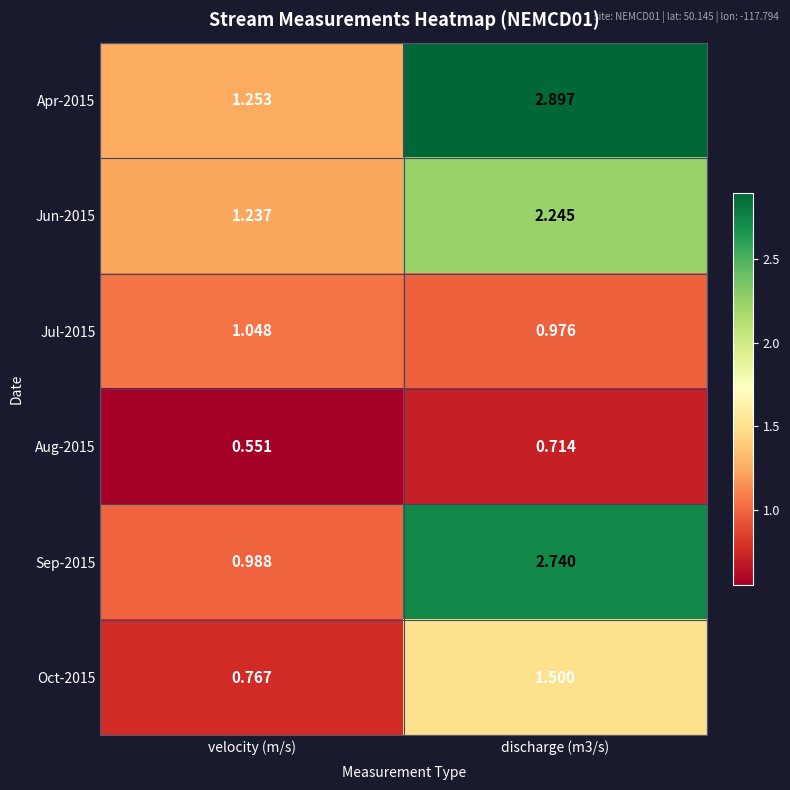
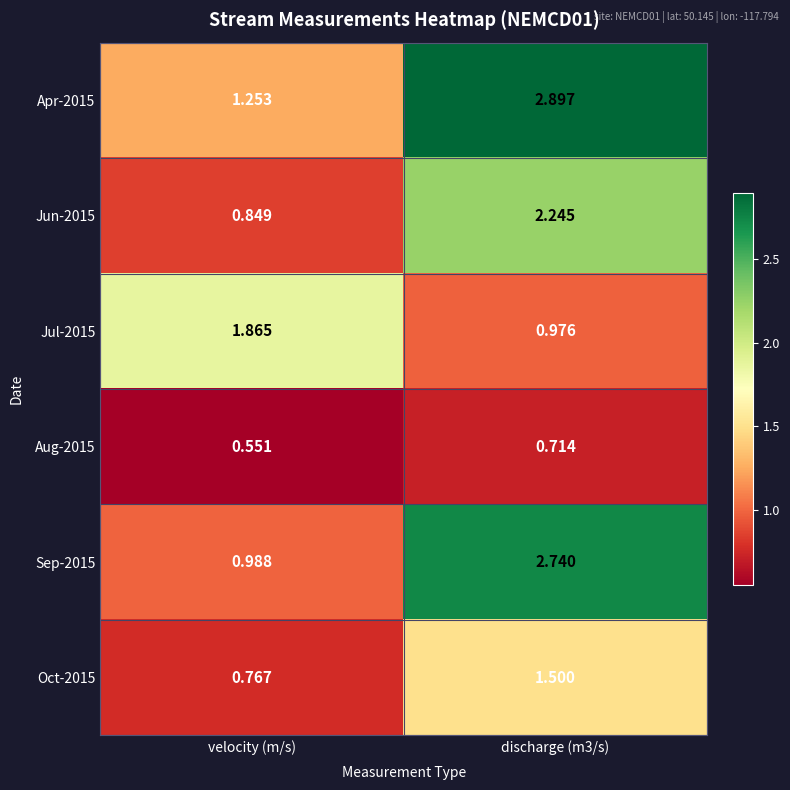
  {
    "Apr-2015": {
      "velocity (m/s)": 1.253,
      "discharge (m3/s)": 2.897
    },
    "Jun-2015": {
-     "velocity (m/s)": 1.237,
+     "velocity (m/s)": 0.849,
      "discharge (m3/s)": 2.245
    },
    "Jul-2015": {
-     "velocity (m/s)": 1.048,
+     "velocity (m/s)": 1.865,
      "discharge (m3/s)": 0.976
    },
    "Aug-2015": {
      "velocity (m/s)": 0.551,
      "discharge (m3/s)": 0.714
    },
    "Sep-2015": {
      "velocity (m/s)": 0.988,
      "discharge (m3/s)": 2.740
    },
    "Oct-2015": {
      "velocity (m/s)": 0.767,
      "discharge (m3/s)": 1.500
    }
  }
